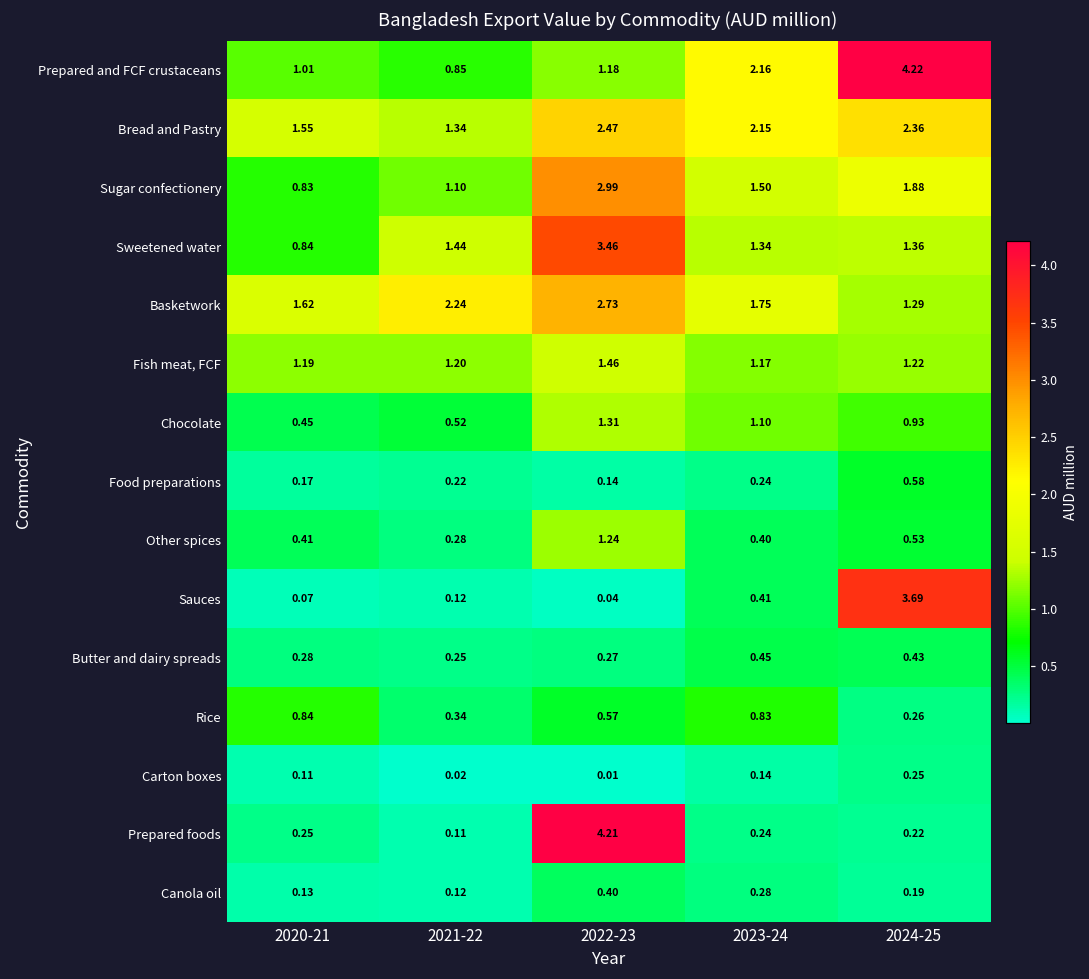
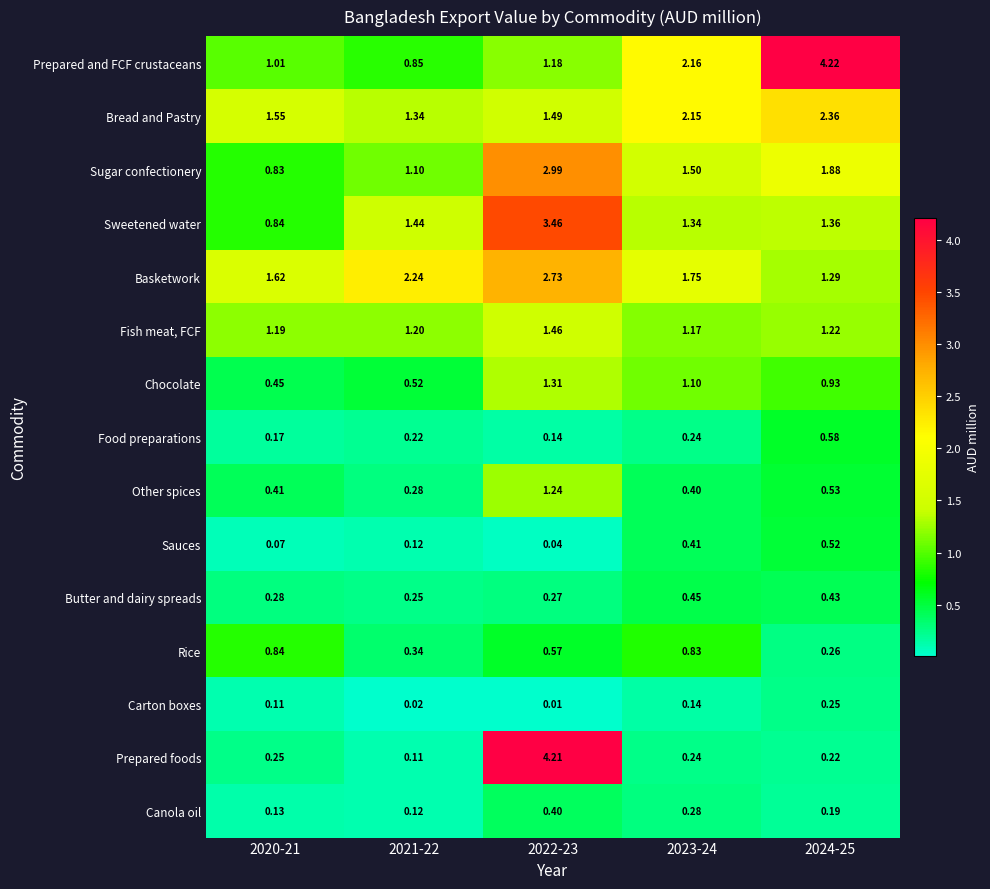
  {
    "Prepared and FCF crustaceans": {
      "2020-21": 1.01,
      "2021-22": 0.85,
      "2022-23": 1.18,
      "2023-24": 2.16,
      "2024-25": 4.22
    },
    "Bread and Pastry": {
      "2020-21": 1.55,
      "2021-22": 1.34,
-     "2022-23": 2.47,
+     "2022-23": 1.49,
      "2023-24": 2.15,
      "2024-25": 2.36
    },
    "Sugar confectionery": {
      "2020-21": 0.83,
      "2021-22": 1.10,
      "2022-23": 2.99,
      "2023-24": 1.50,
      "2024-25": 1.88
    },
    "Sweetened water": {
      "2020-21": 0.84,
      "2021-22": 1.44,
      "2022-23": 3.46,
      "2023-24": 1.34,
      "2024-25": 1.36
    },
    "Basketwork": {
      "2020-21": 1.62,
      "2021-22": 2.24,
      "2022-23": 2.73,
      "2023-24": 1.75,
      "2024-25": 1.29
    },
    "Fish meat, FCF": {
      "2020-21": 1.19,
      "2021-22": 1.20,
      "2022-23": 1.46,
      "2023-24": 1.17,
      "2024-25": 1.22
    },
    "Chocolate": {
      "2020-21": 0.45,
      "2021-22": 0.52,
      "2022-23": 1.31,
      "2023-24": 1.10,
      "2024-25": 0.93
    },
    "Food preparations": {
      "2020-21": 0.17,
      "2021-22": 0.22,
      "2022-23": 0.14,
      "2023-24": 0.24,
      "2024-25": 0.58
    },
    "Other spices": {
      "2020-21": 0.41,
      "2021-22": 0.28,
      "2022-23": 1.24,
      "2023-24": 0.40,
      "2024-25": 0.53
    },
    "Sauces": {
      "2020-21": 0.07,
      "2021-22": 0.12,
      "2022-23": 0.04,
      "2023-24": 0.41,
-     "2024-25": 3.69
+     "2024-25": 0.52
    },
    "Butter and dairy spreads": {
      "2020-21": 0.28,
      "2021-22": 0.25,
      "2022-23": 0.27,
      "2023-24": 0.45,
      "2024-25": 0.43
    },
    "Rice": {
      "2020-21": 0.84,
      "2021-22": 0.34,
      "2022-23": 0.57,
      "2023-24": 0.83,
      "2024-25": 0.26
    },
    "Carton boxes": {
      "2020-21": 0.11,
      "2021-22": 0.02,
      "2022-23": 0.01,
      "2023-24": 0.14,
      "2024-25": 0.25
    },
    "Prepared foods": {
      "2020-21": 0.25,
      "2021-22": 0.11,
      "2022-23": 4.21,
      "2023-24": 0.24,
      "2024-25": 0.22
    },
    "Canola oil": {
      "2020-21": 0.13,
      "2021-22": 0.12,
      "2022-23": 0.40,
      "2023-24": 0.28,
      "2024-25": 0.19
    }
  }
